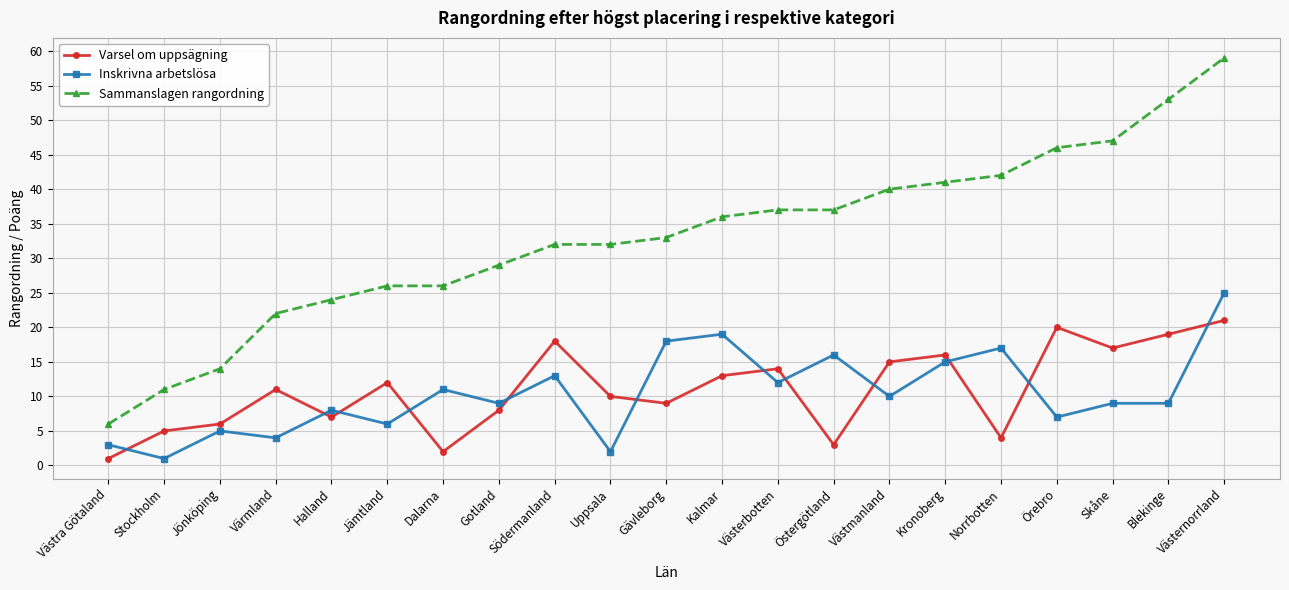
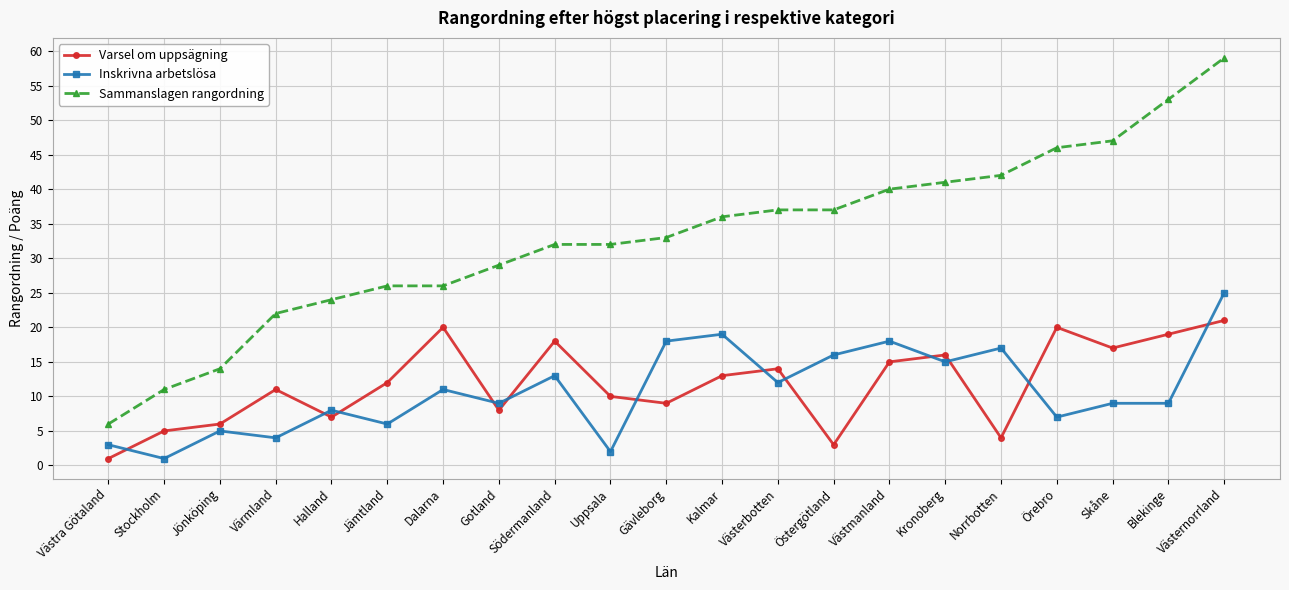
  {
    "Varsel om uppsägning": {
      "Västra Götaland": 1,
      "Stockholm": 5,
      "Jönköping": 6,
      "Värmland": 11,
      "Halland": 7,
      "Jämtland": 12,
-     "Dalarna": 2,
+     "Dalarna": 20,
      "Gotland": 8,
      "Södermanland": 18,
      "Uppsala": 10,
      "Gävleborg": 9,
      "Kalmar": 13,
      "Västerbotten": 14,
      "Östergötland": 3,
      "Västmanland": 15,
      "Kronoberg": 16,
      "Norrbotten": 4,
      "Örebro": 20,
      "Skåne": 17,
      "Blekinge": 19,
      "Västernorrland": 21
    },
    "Inskrivna arbetslösa": {
      "Västra Götaland": 3,
      "Stockholm": 1,
      "Jönköping": 5,
      "Värmland": 4,
      "Halland": 8,
      "Jämtland": 6,
      "Dalarna": 11,
      "Gotland": 9,
      "Södermanland": 13,
      "Uppsala": 2,
      "Gävleborg": 18,
      "Kalmar": 19,
      "Västerbotten": 12,
      "Östergötland": 16,
-     "Västmanland": 10,
+     "Västmanland": 18,
      "Kronoberg": 15,
      "Norrbotten": 17,
      "Örebro": 7,
      "Skåne": 9,
      "Blekinge": 9,
      "Västernorrland": 25
    },
    "Sammanslagen rangordning": {
      "Västra Götaland": 6,
      "Stockholm": 11,
      "Jönköping": 14,
      "Värmland": 22,
      "Halland": 24,
      "Jämtland": 26,
      "Dalarna": 26,
      "Gotland": 29,
      "Södermanland": 32,
      "Uppsala": 32,
      "Gävleborg": 33,
      "Kalmar": 36,
      "Västerbotten": 37,
      "Östergötland": 37,
      "Västmanland": 40,
      "Kronoberg": 41,
      "Norrbotten": 42,
      "Örebro": 46,
      "Skåne": 47,
      "Blekinge": 53,
      "Västernorrland": 59
    }
  }
